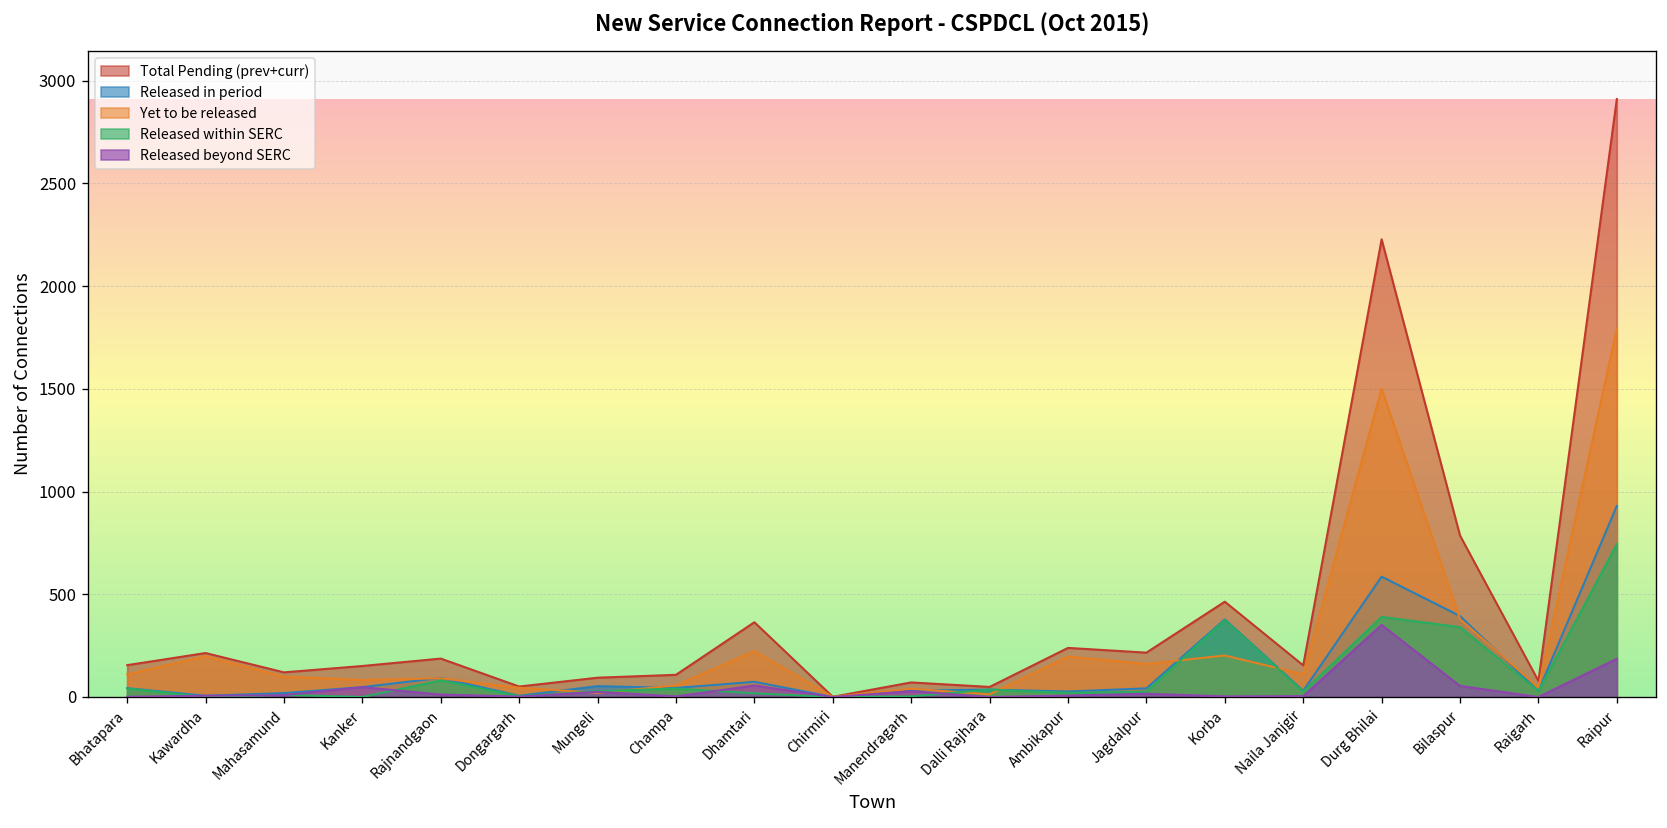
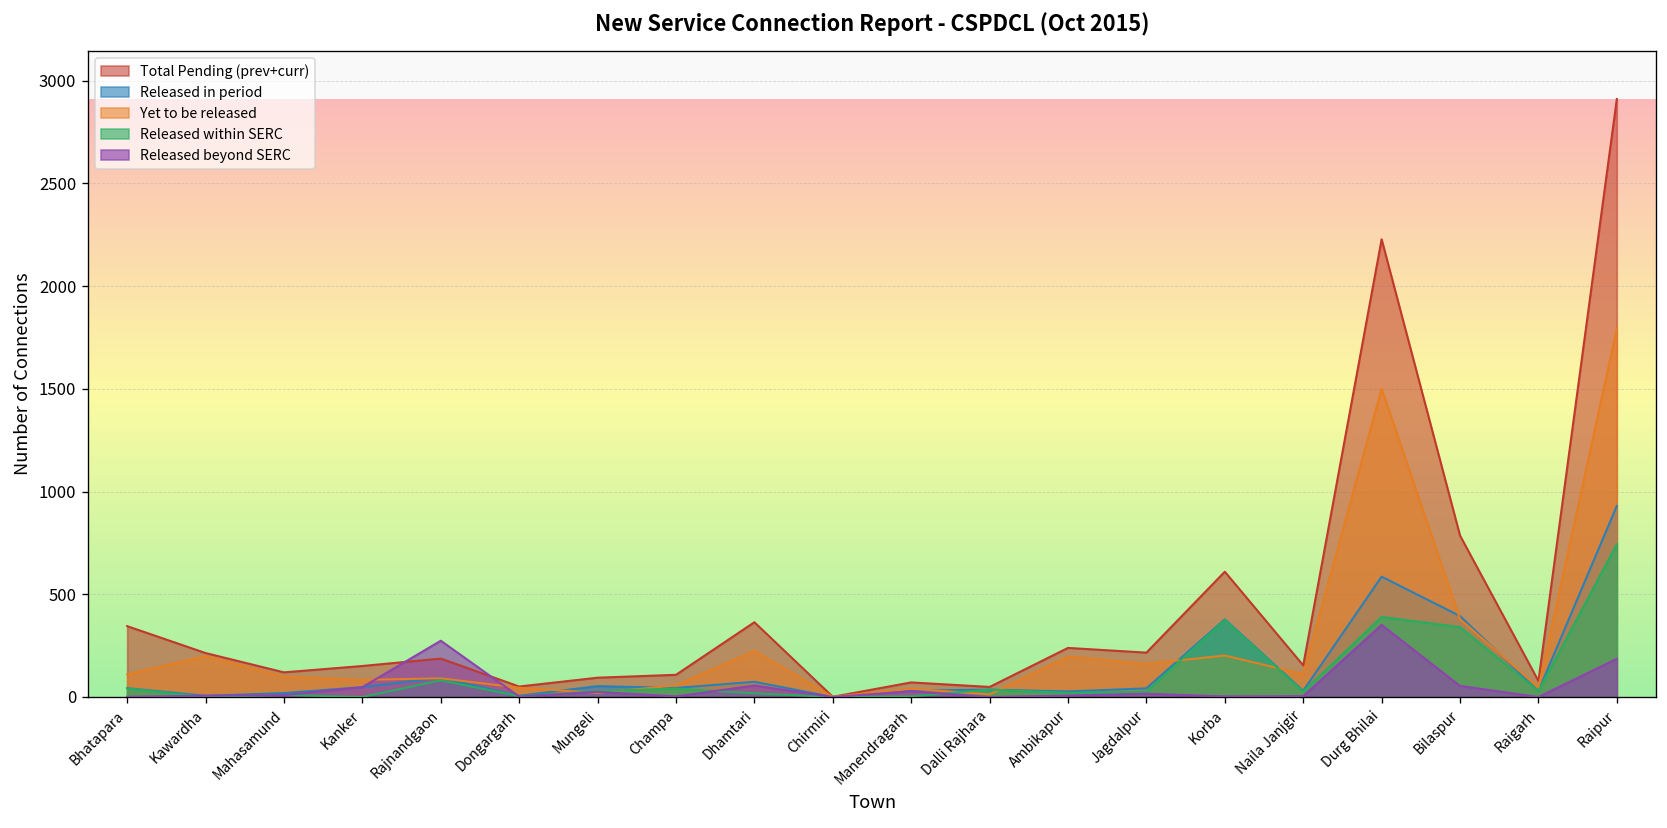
  {
    "Total Pending (prev+curr)": {
-     "Bhatapara": 160,
+     "Bhatapara": 350,
      "Mahasamund": 120,
      "Kanker": 150,
      "Rajnandgaon": 190,
      "Mungeli": 90,
      "Champa": 110,
      "Dhamtari": 360,
      "Manendragarh": 70,
      "Ambikapur": 240,
      "Jagdalpur": 220,
-     "Korba": 460,
+     "Korba": 610,
      "Naila Janjgir": 150,
      "Durg Bhilai": 2230,
      "Bilaspur": 790,
      "Raigarh": 80,
      "Raipur": 2910
    },
    "Released in period": {
      "Mungeli": 50,
      "Dhamtari": 70,
      "Jagdalpur": 40,
      "Durg Bhilai": 590,
      "Raipur": 930
    },
    "Yet to be released": {
      "Bhatapara": 110,
      "Mahasamund": 100,
      "Kanker": 80,
      "Dhamtari": 220,
      "Ambikapur": 200,
      "Jagdalpur": 160,
      "Korba": 200,
      "Naila Janjgir": 110,
      "Durg Bhilai": 1500,
      "Raigarh": 50,
      "Raipur": 1790
    },
    "Released within SERC": {
      "Kanker": 0,
      "Dhamtari": 20,
      "Manendragarh": 0,
      "Durg Bhilai": 390,
      "Bilaspur": 340,
      "Raipur": 740
    },
    "Released beyond SERC": {
      "Bhatapara": 0,
-     "Rajnandgaon": 10,
+     "Rajnandgaon": 270,
      "Champa": 0,
      "Dhamtari": 60,
      "Korba": 0,
      "Naila Janjgir": 0,
      "Durg Bhilai": 350,
      "Bilaspur": 50,
      "Raigarh": 0,
      "Raipur": 190
    }
  }
